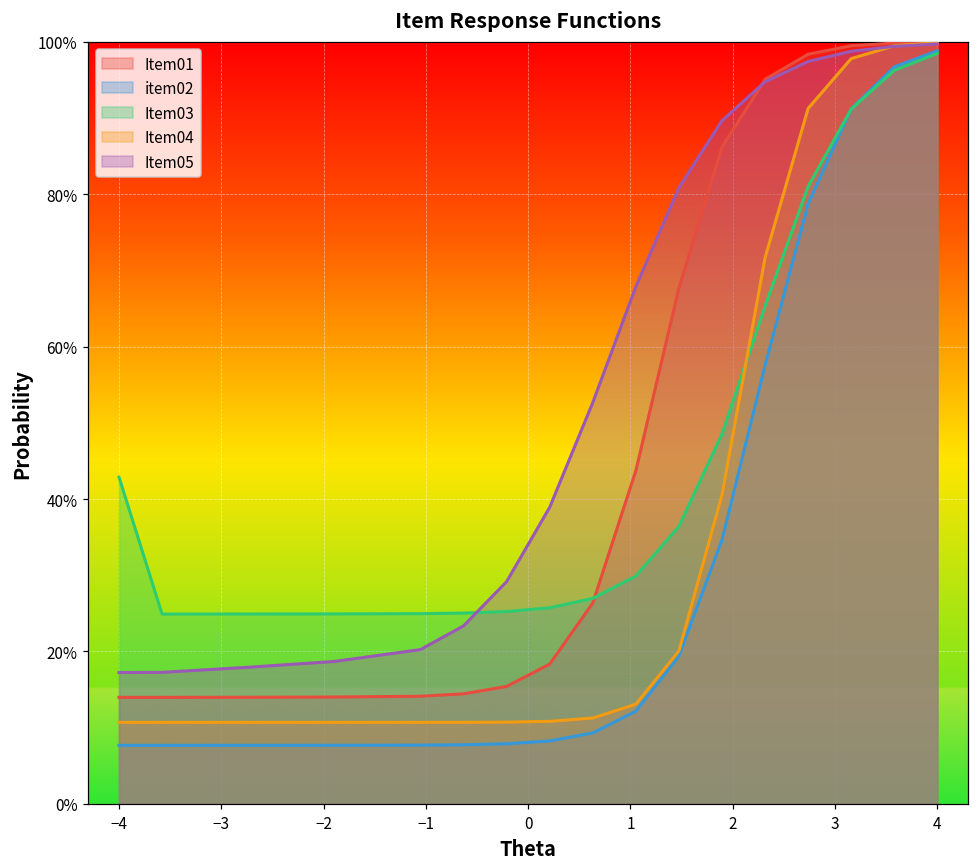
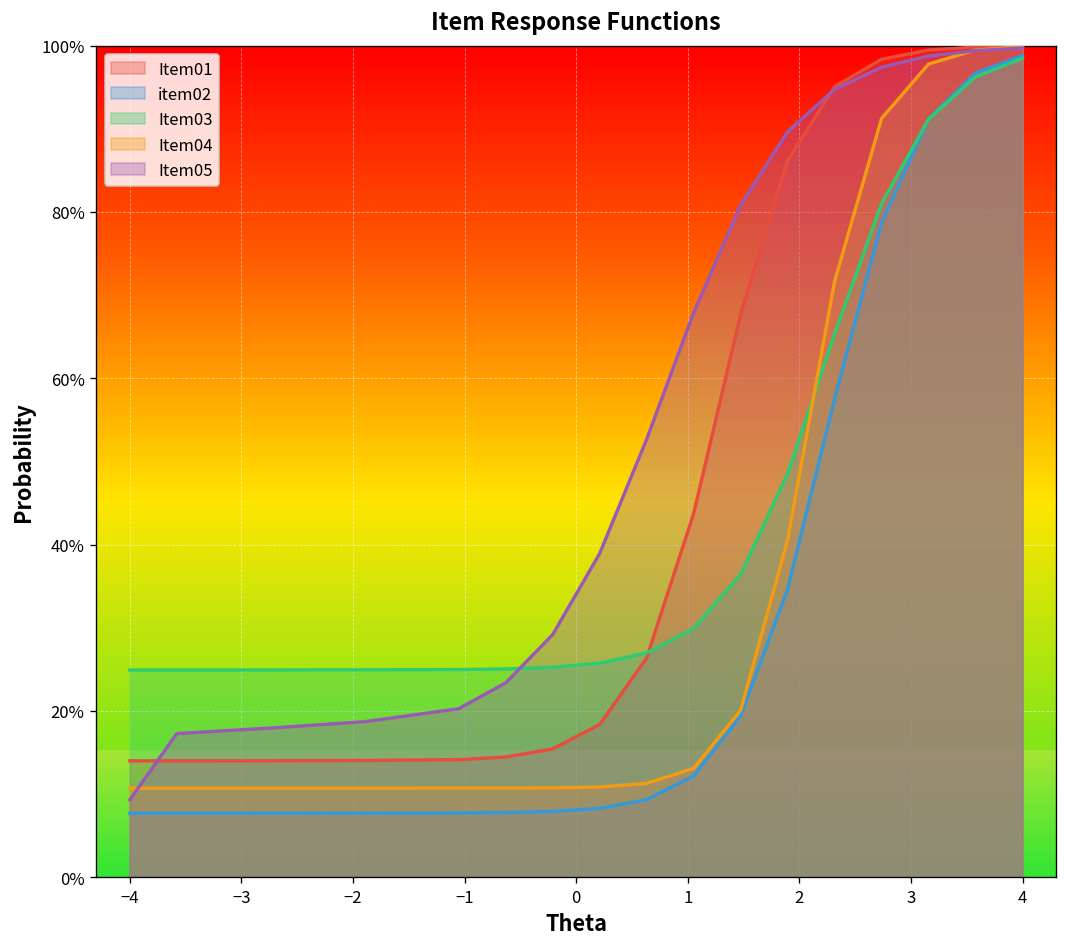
  {
    "item02": {
      "−4": "8%"
    },
    "Item03": {
-     "−4": "43%"
+     "−4": "25%"
    },
    "Item05": {
-     "−4": "17%"
+     "−4": "9%"
    }
  }
